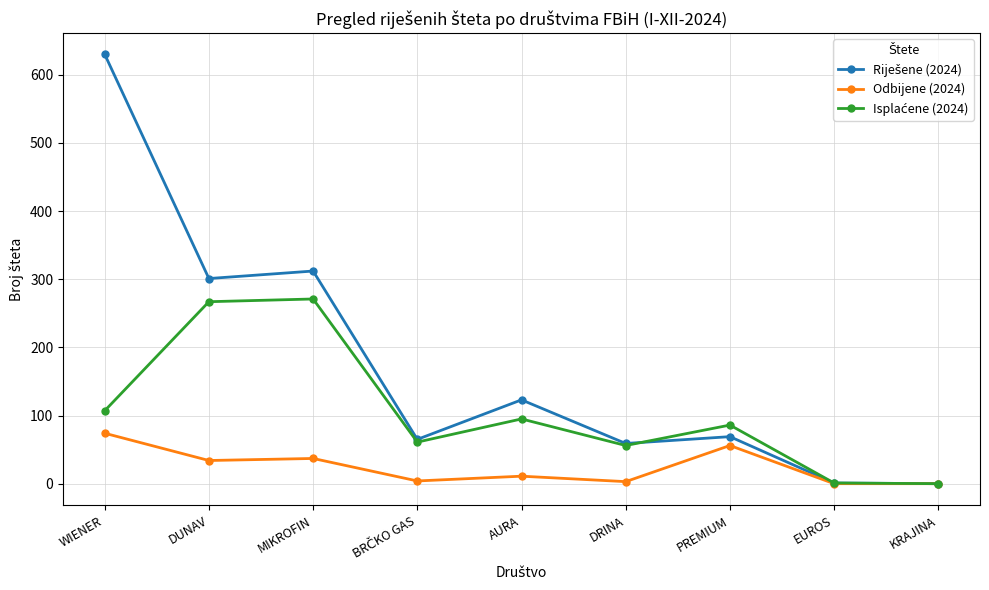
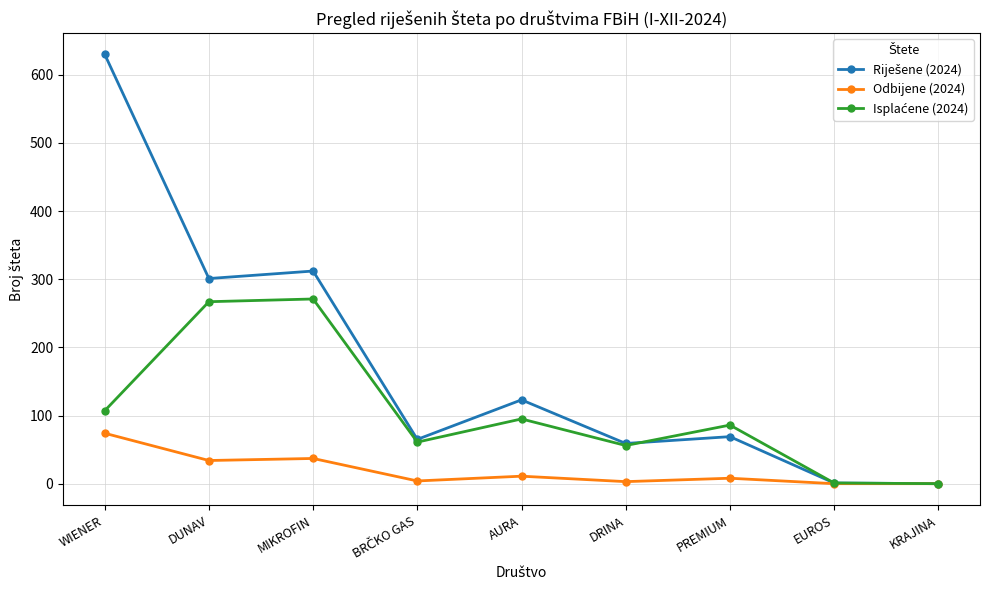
  {
    "Riješene (2024)": {
      "WIENER": 630,
      "DUNAV": 300,
      "MIKROFIN": 310,
      "BRČKO GAS": 70,
      "AURA": 120,
      "PREMIUM": 70
    },
    "Odbijene (2024)": {
      "WIENER": 70,
      "DUNAV": 30,
      "MIKROFIN": 40,
      "BRČKO GAS": 0,
      "AURA": 10,
      "DRINA": 0,
-     "PREMIUM": 60
+     "PREMIUM": 10
    },
    "Isplaćene (2024)": {
      "WIENER": 110,
      "DUNAV": 270,
      "MIKROFIN": 270,
      "BRČKO GAS": 60,
      "AURA": 100,
      "PREMIUM": 90
    }
  }
